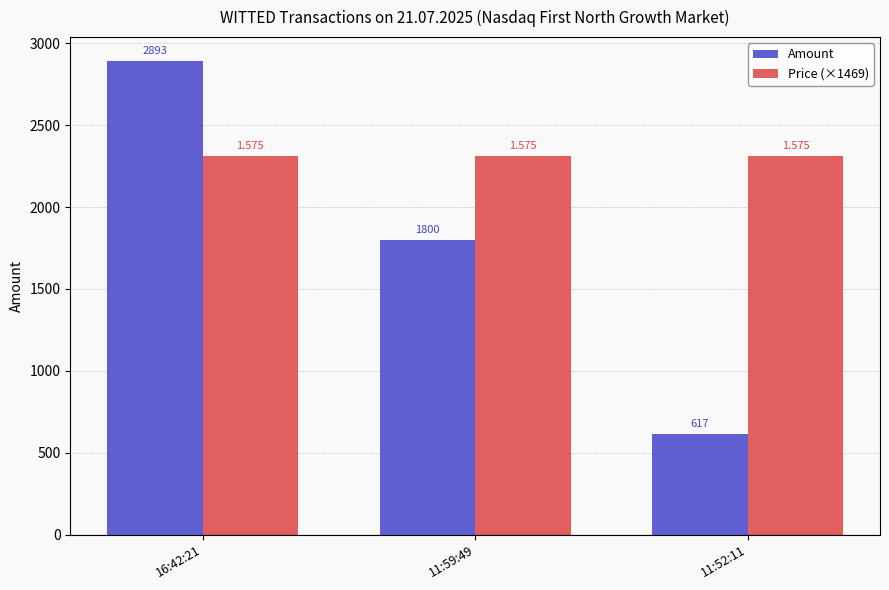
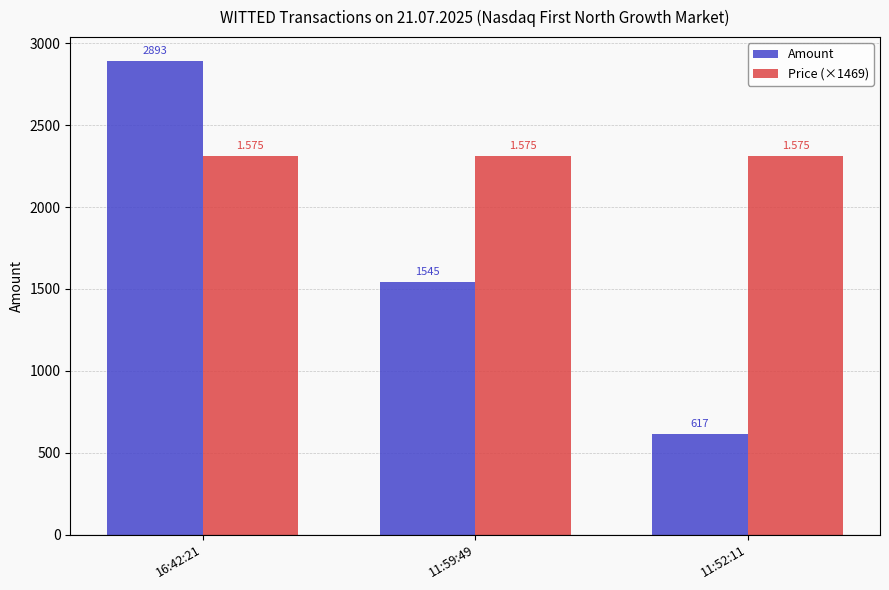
  {
    "Amount": {
      "16:42:21": 2893,
-     "11:59:49": 1800,
+     "11:59:49": 1545,
      "11:52:11": 617
    }
  }
